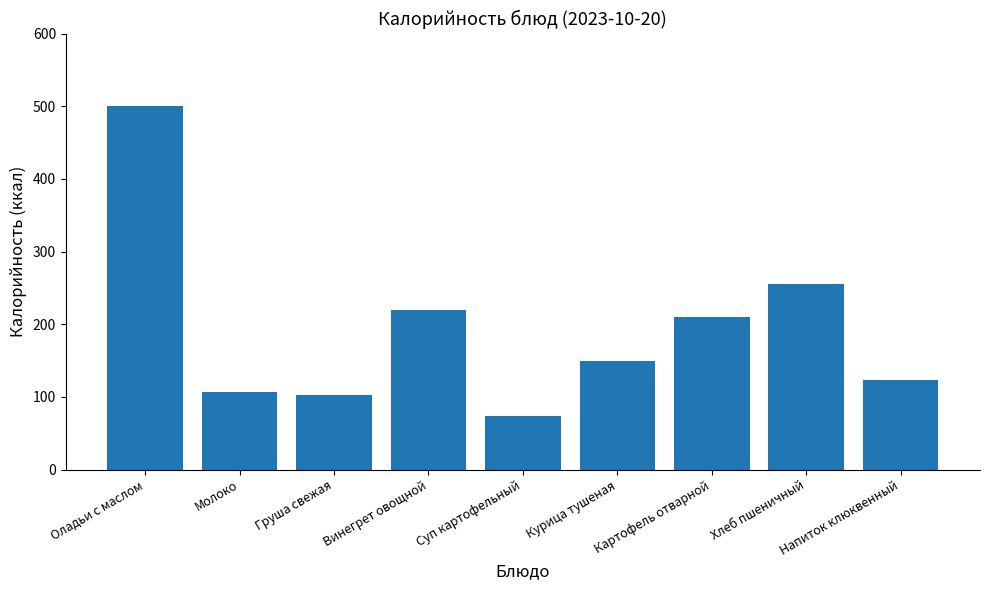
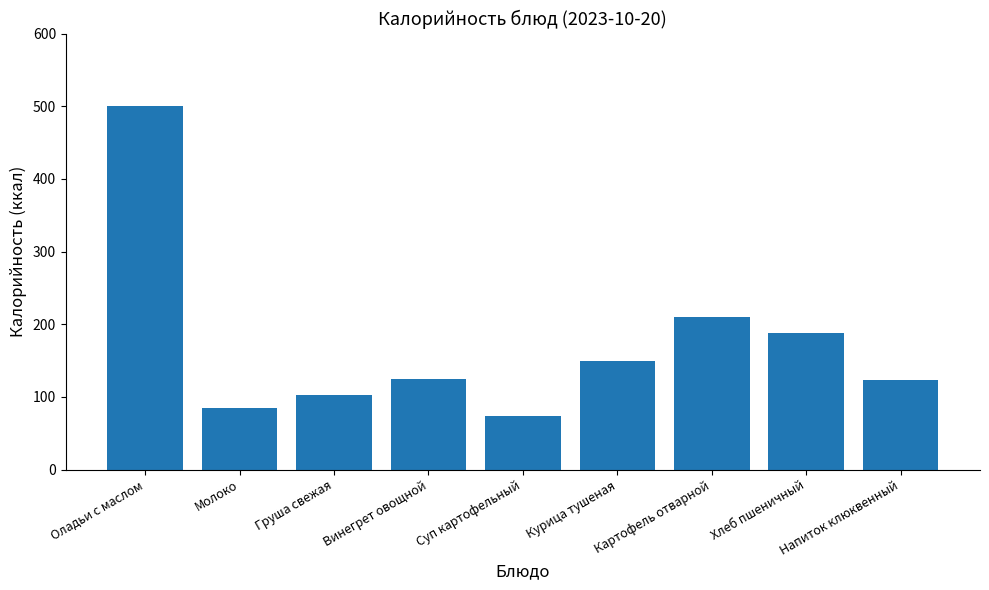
  {
    "Оладьи с маслом": 500,
-   "Молоко": 110,
+   "Молоко": 90,
    "Груша свежая": 100,
-   "Винегрет овощной": 220,
+   "Винегрет овощной": 130,
    "Суп картофельный": 70,
    "Курица тушеная": 150,
    "Картофель отварной": 210,
-   "Хлеб пшеничный": 260,
+   "Хлеб пшеничный": 190,
    "Напиток клюквенный": 120
  }
